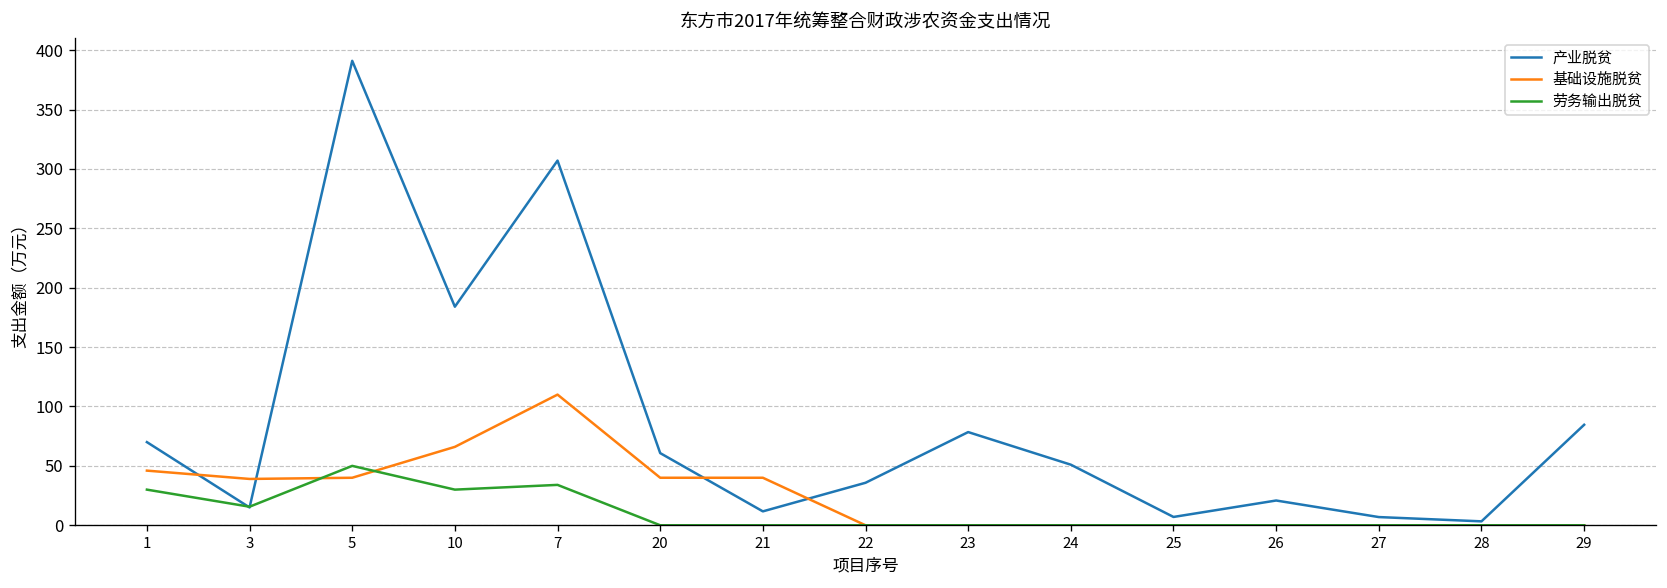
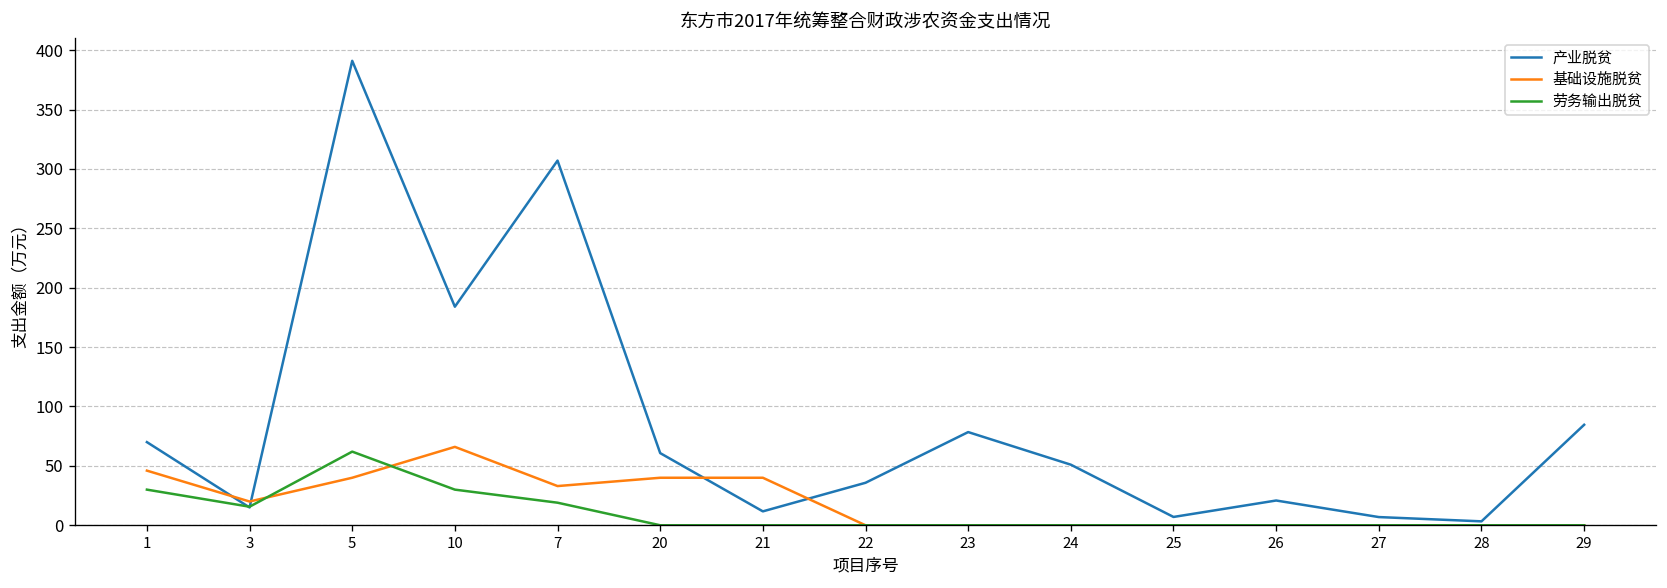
  {
    "产业脱贫": {
      "1": 70,
      "5": 390,
      "10": 180,
      "7": 310,
      "20": 60,
      "21": 10,
      "22": 40,
      "23": 80,
      "24": 50,
      "25": 10,
      "26": 20,
      "27": 10,
      "28": 0,
      "29": 80
    },
    "基础设施脱贫": {
      "1": 50,
-     "3": 40,
+     "3": 20,
      "5": 40,
      "10": 70,
-     "7": 110,
+     "7": 30,
      "20": 40,
      "21": 40
    },
    "劳务输出脱贫": {
      "1": 30,
-     "5": 50,
+     "5": 60,
      "10": 30,
-     "7": 30,
+     "7": 20,
      "20": 0,
      "21": 0
    }
  }
